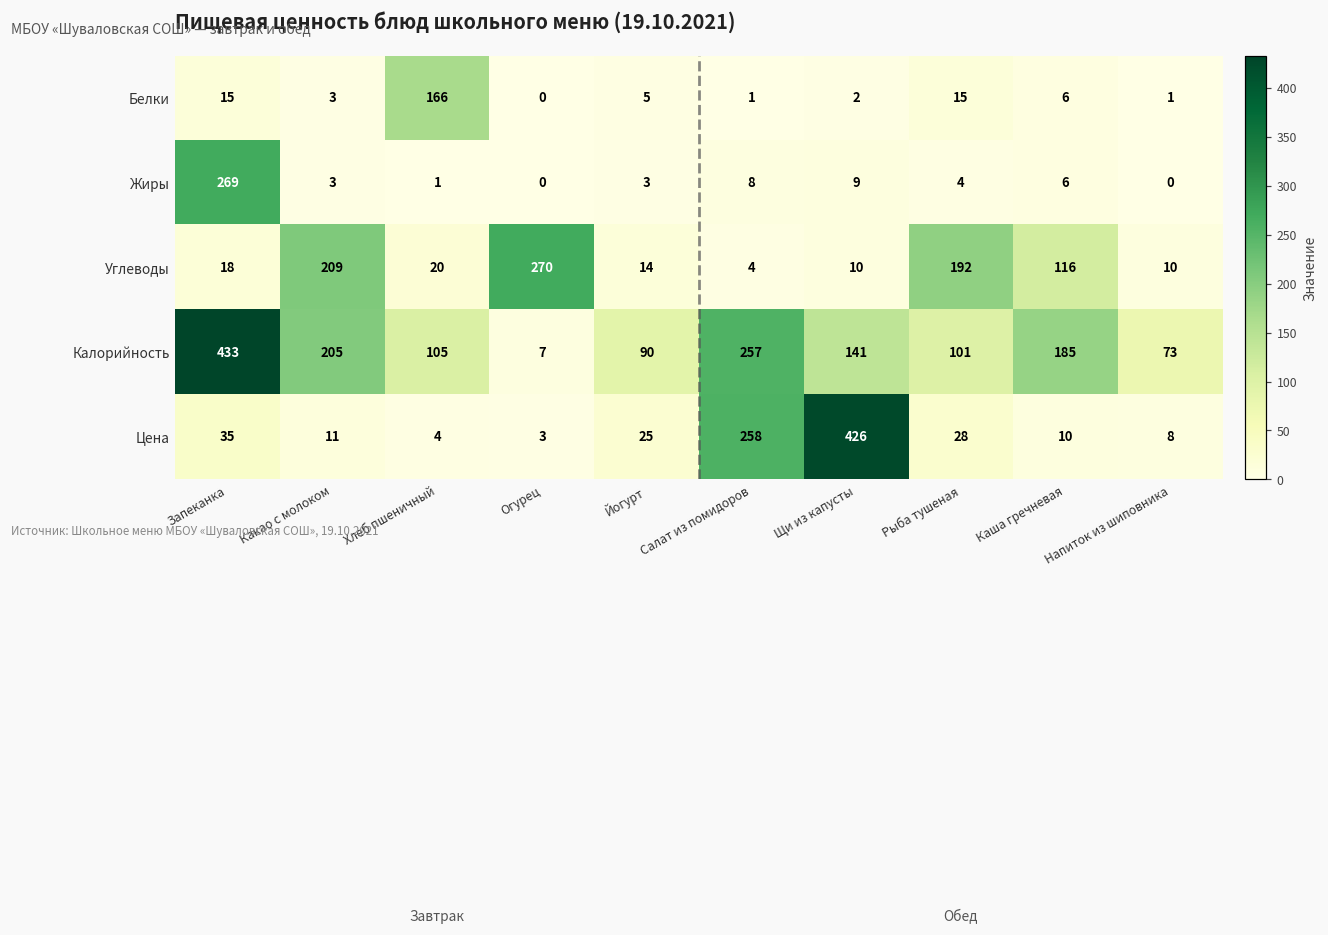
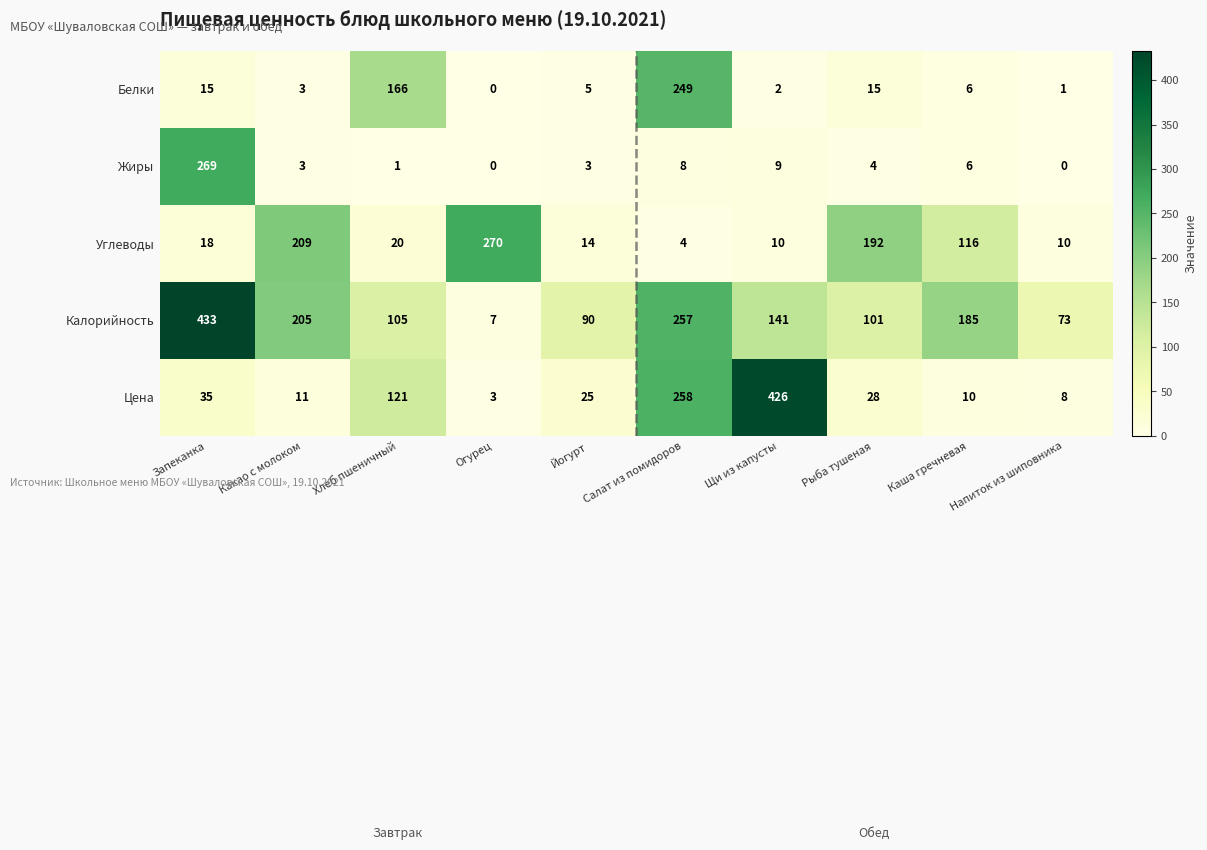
  {
    "Белки": {
      "Запеканка": 15,
      "Какао с молоком": 3,
      "Хлеб пшеничный": 166,
      "Огурец": 0,
      "Йогурт": 5,
-     "Салат из помидоров": 1,
+     "Салат из помидоров": 249,
      "Щи из капусты": 2,
      "Рыба тушеная": 15,
      "Каша гречневая": 6,
      "Напиток из шиповника": 1
    },
    "Жиры": {
      "Запеканка": 269,
      "Какао с молоком": 3,
      "Хлеб пшеничный": 1,
      "Огурец": 0,
      "Йогурт": 3,
      "Салат из помидоров": 8,
      "Щи из капусты": 9,
      "Рыба тушеная": 4,
      "Каша гречневая": 6,
      "Напиток из шиповника": 0
    },
    "Углеводы": {
      "Запеканка": 18,
      "Какао с молоком": 209,
      "Хлеб пшеничный": 20,
      "Огурец": 270,
      "Йогурт": 14,
      "Салат из помидоров": 4,
      "Щи из капусты": 10,
      "Рыба тушеная": 192,
      "Каша гречневая": 116,
      "Напиток из шиповника": 10
    },
    "Калорийность": {
      "Запеканка": 433,
      "Какао с молоком": 205,
      "Хлеб пшеничный": 105,
      "Огурец": 7,
      "Йогурт": 90,
      "Салат из помидоров": 257,
      "Щи из капусты": 141,
      "Рыба тушеная": 101,
      "Каша гречневая": 185,
      "Напиток из шиповника": 73
    },
    "Цена": {
      "Запеканка": 35,
      "Какао с молоком": 11,
-     "Хлеб пшеничный": 4,
+     "Хлеб пшеничный": 121,
      "Огурец": 3,
      "Йогурт": 25,
      "Салат из помидоров": 258,
      "Щи из капусты": 426,
      "Рыба тушеная": 28,
      "Каша гречневая": 10,
      "Напиток из шиповника": 8
    }
  }
